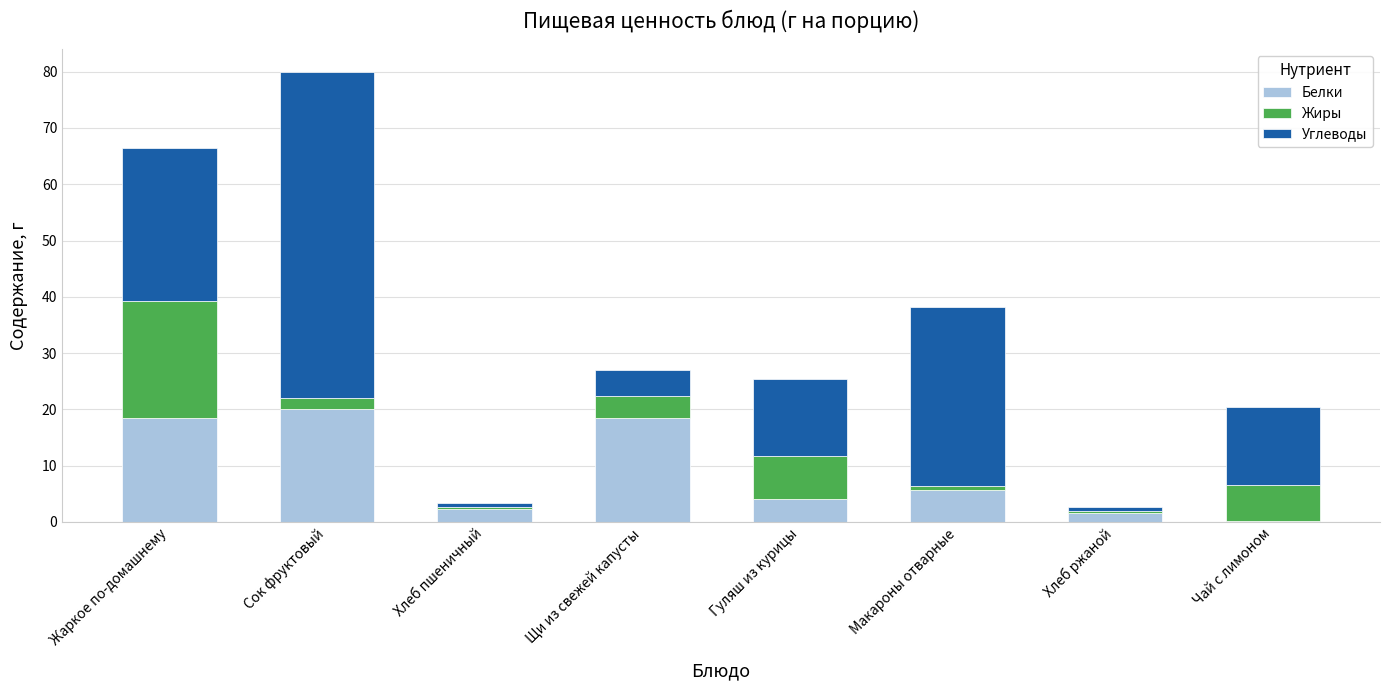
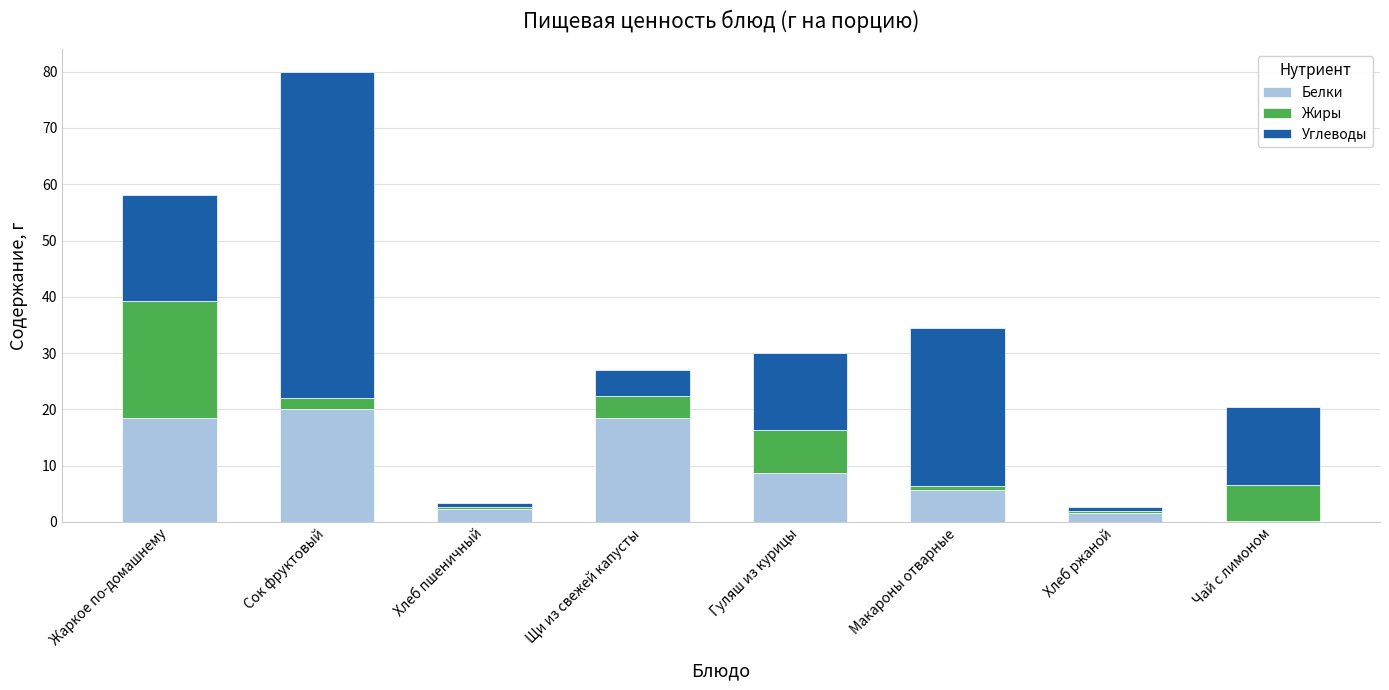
  {
    "Белки": {
      "Жаркое по-домашнему": 19,
      "Сок фруктовый": 20,
      "Хлеб пшеничный": 2,
      "Щи из свежей капусты": 18,
-     "Гуляш из курицы": 4,
+     "Гуляш из курицы": 9,
      "Макароны отварные": 6,
      "Хлеб ржаной": 2
    },
    "Жиры": {
      "Жаркое по-домашнему": 21,
      "Сок фруктовый": 2,
      "Щи из свежей капусты": 4,
      "Гуляш из курицы": 8,
      "Макароны отварные": 1,
      "Чай с лимоном": 7
    },
    "Углеводы": {
-     "Жаркое по-домашнему": 27,
+     "Жаркое по-домашнему": 19,
      "Сок фруктовый": 58,
      "Хлеб пшеничный": 1,
      "Щи из свежей капусты": 5,
      "Гуляш из курицы": 14,
-     "Макароны отварные": 32,
+     "Макароны отварные": 28,
      "Хлеб ржаной": 1,
      "Чай с лимоном": 14
    }
  }
